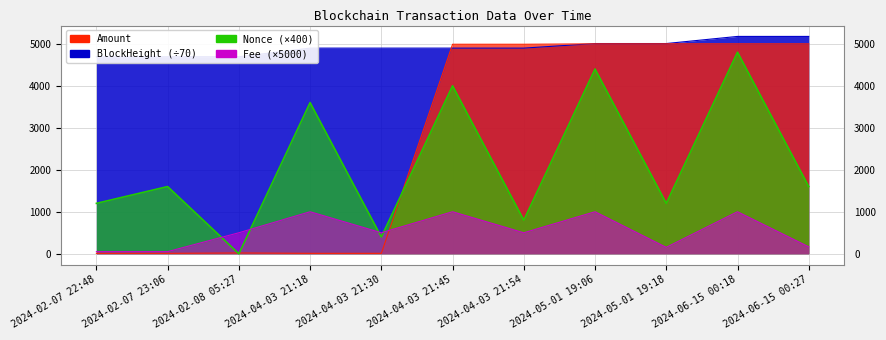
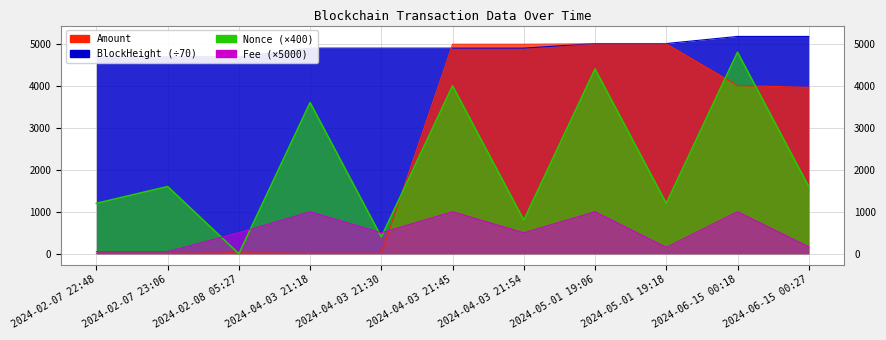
  {
    "Amount": {
      "2024-04-03 21:18": 0,
      "2024-04-03 21:30": 0,
      "2024-04-03 21:45": 5000,
      "2024-04-03 21:54": 5000,
-     "2024-06-15 00:18": 5000,
-     "2024-06-15 00:27": 5000
+     "2024-06-15 00:18": 4000,
+     "2024-06-15 00:27": 4000
    }
  }
